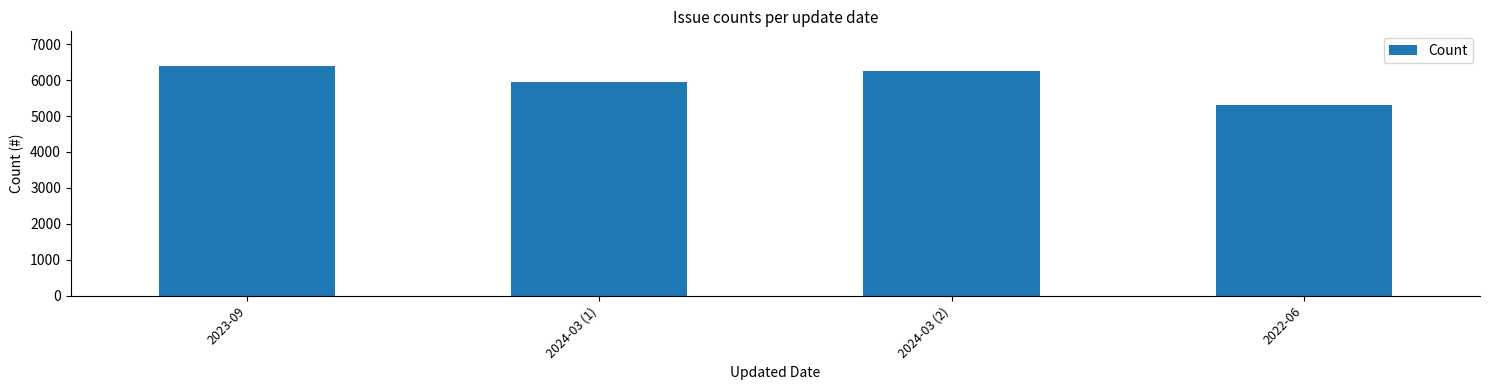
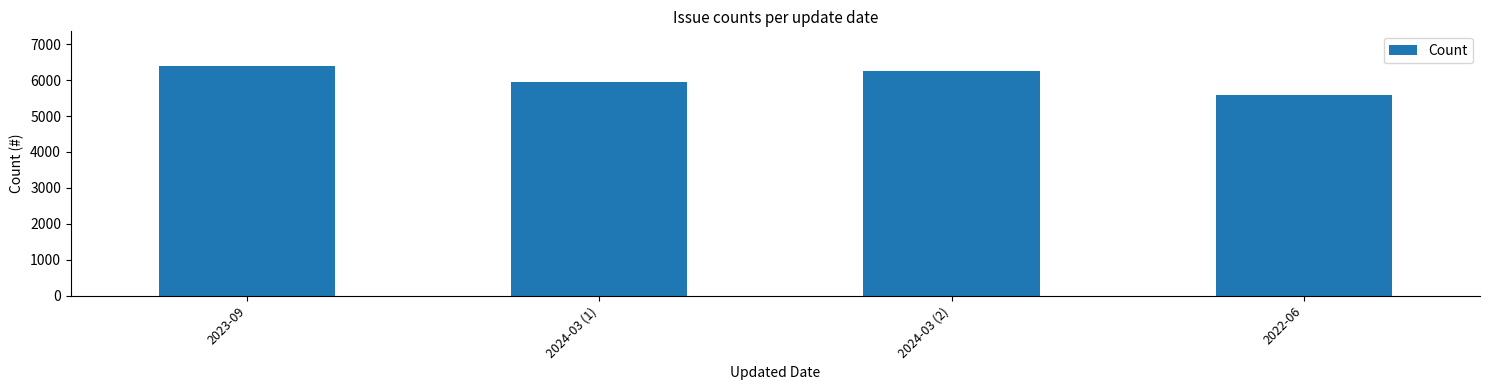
  {
    "2023-09": 6400,
    "2024-03 (1)": 6000,
    "2024-03 (2)": 6300,
-   "2022-06": 5300
+   "2022-06": 5600
  }
